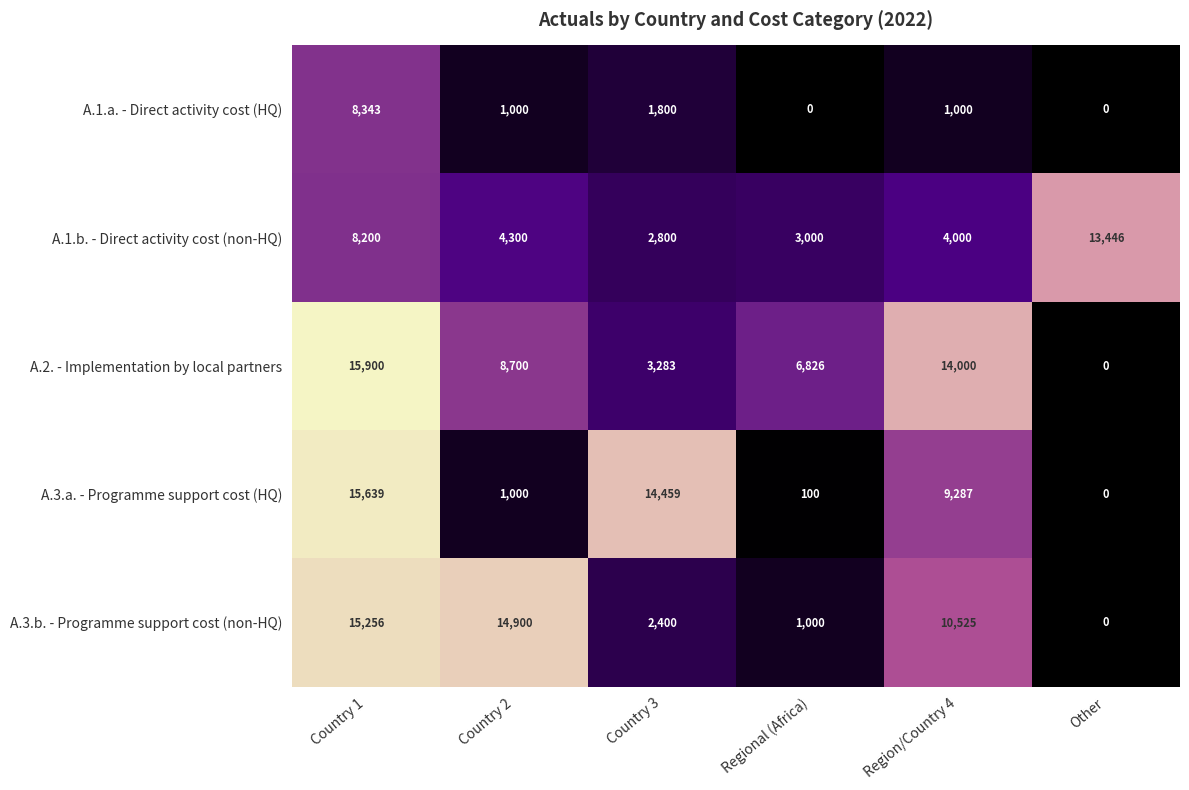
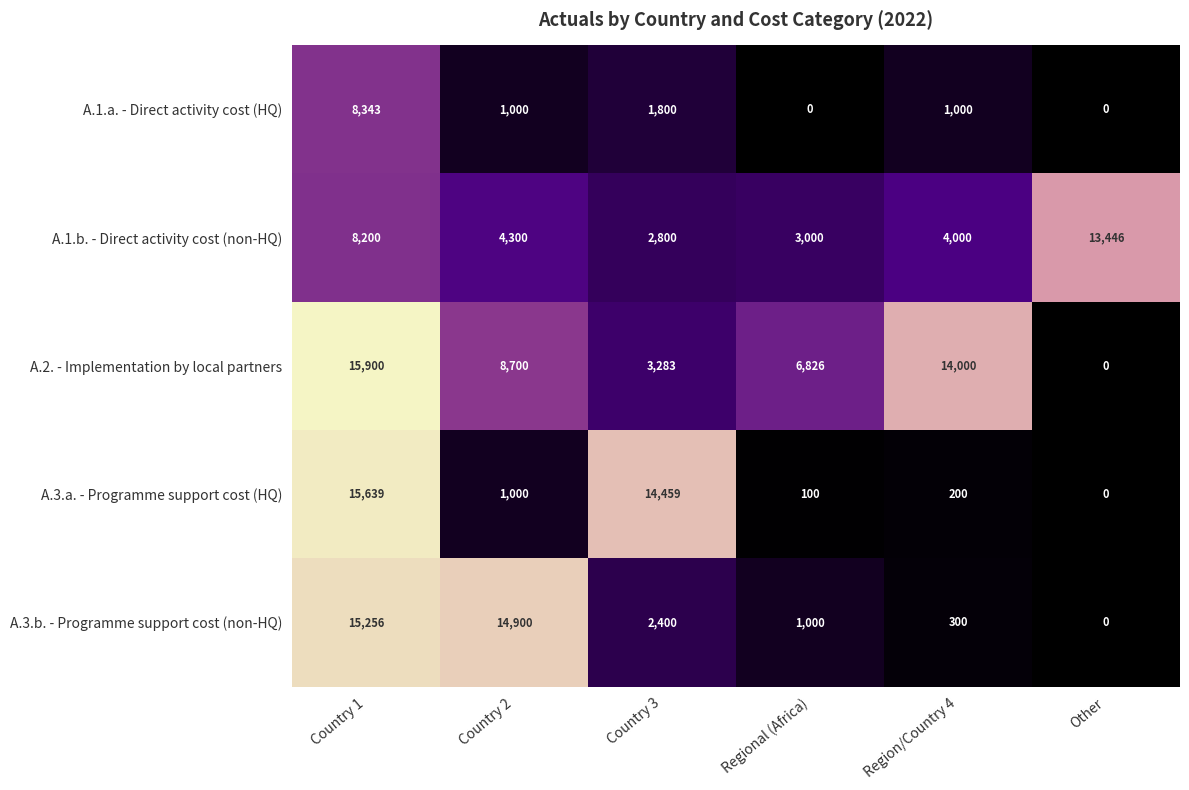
  {
    "A.1.a. - Direct activity cost (HQ)": {
      "Country 1": "8,343",
      "Country 2": "1,000",
      "Country 3": "1,800",
      "Regional (Africa)": "0",
      "Region/Country 4": "1,000",
      "Other": "0"
    },
    "A.1.b. - Direct activity cost (non-HQ)": {
      "Country 1": "8,200",
      "Country 2": "4,300",
      "Country 3": "2,800",
      "Regional (Africa)": "3,000",
      "Region/Country 4": "4,000",
      "Other": "13,446"
    },
    "A.2. - Implementation by local partners": {
      "Country 1": "15,900",
      "Country 2": "8,700",
      "Country 3": "3,283",
      "Regional (Africa)": "6,826",
      "Region/Country 4": "14,000",
      "Other": "0"
    },
    "A.3.a. - Programme support cost (HQ)": {
      "Country 1": "15,639",
      "Country 2": "1,000",
      "Country 3": "14,459",
      "Regional (Africa)": "100",
-     "Region/Country 4": "9,287",
+     "Region/Country 4": "200",
      "Other": "0"
    },
    "A.3.b. - Programme support cost (non-HQ)": {
      "Country 1": "15,256",
      "Country 2": "14,900",
      "Country 3": "2,400",
      "Regional (Africa)": "1,000",
-     "Region/Country 4": "10,525",
+     "Region/Country 4": "300",
      "Other": "0"
    }
  }
